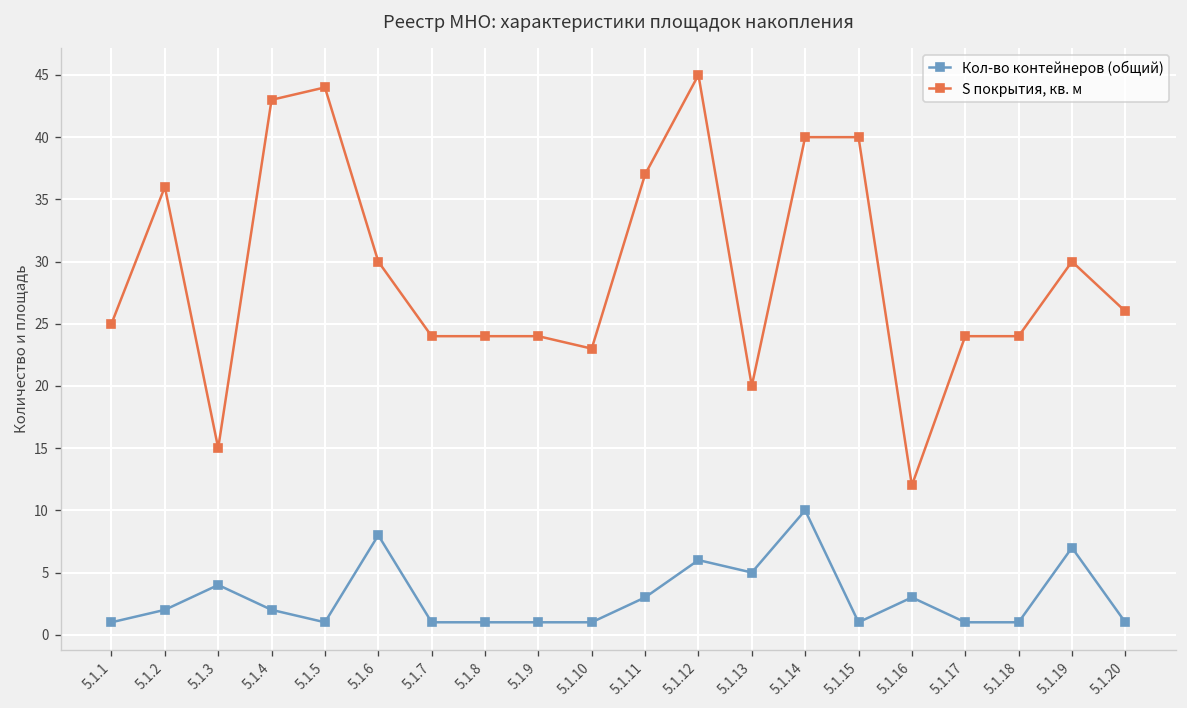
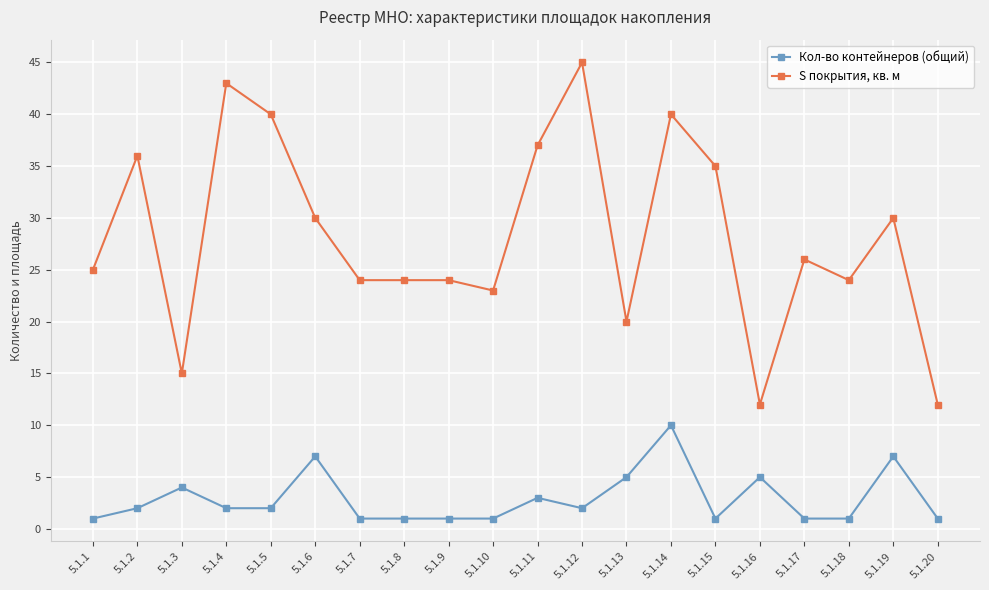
  {
    "Кол-во контейнеров (общий)": {
      "5.1.1": 1,
      "5.1.2": 2,
      "5.1.3": 4,
      "5.1.4": 2,
-     "5.1.5": 1,
-     "5.1.6": 8,
+     "5.1.5": 2,
+     "5.1.6": 7,
      "5.1.7": 1,
      "5.1.8": 1,
      "5.1.9": 1,
      "5.1.10": 1,
      "5.1.11": 3,
-     "5.1.12": 6,
+     "5.1.12": 2,
      "5.1.13": 5,
      "5.1.14": 10,
      "5.1.15": 1,
-     "5.1.16": 3,
+     "5.1.16": 5,
      "5.1.17": 1,
      "5.1.18": 1,
      "5.1.19": 7,
      "5.1.20": 1
    },
    "S покрытия, кв. м": {
      "5.1.1": 25,
      "5.1.2": 36,
      "5.1.3": 15,
      "5.1.4": 43,
-     "5.1.5": 44,
+     "5.1.5": 40,
      "5.1.6": 30,
      "5.1.7": 24,
      "5.1.8": 24,
      "5.1.9": 24,
      "5.1.10": 23,
      "5.1.11": 37,
      "5.1.12": 45,
      "5.1.13": 20,
      "5.1.14": 40,
-     "5.1.15": 40,
+     "5.1.15": 35,
      "5.1.16": 12,
-     "5.1.17": 24,
+     "5.1.17": 26,
      "5.1.18": 24,
      "5.1.19": 30,
-     "5.1.20": 26
+     "5.1.20": 12
    }
  }
